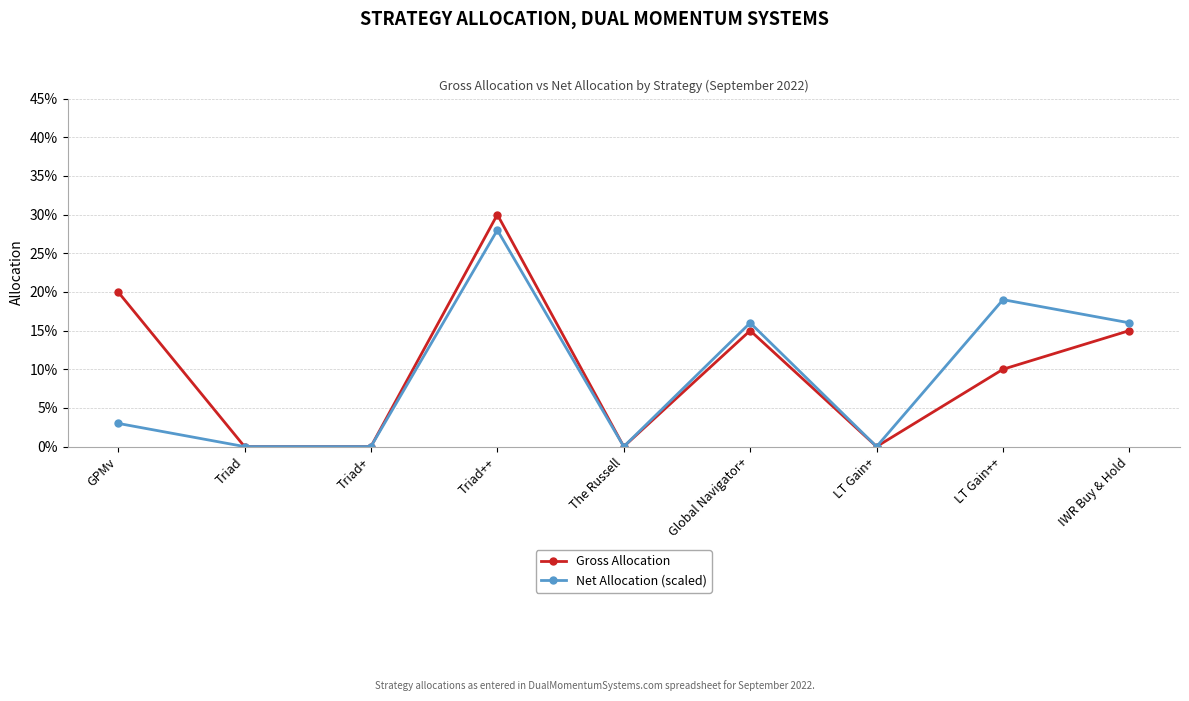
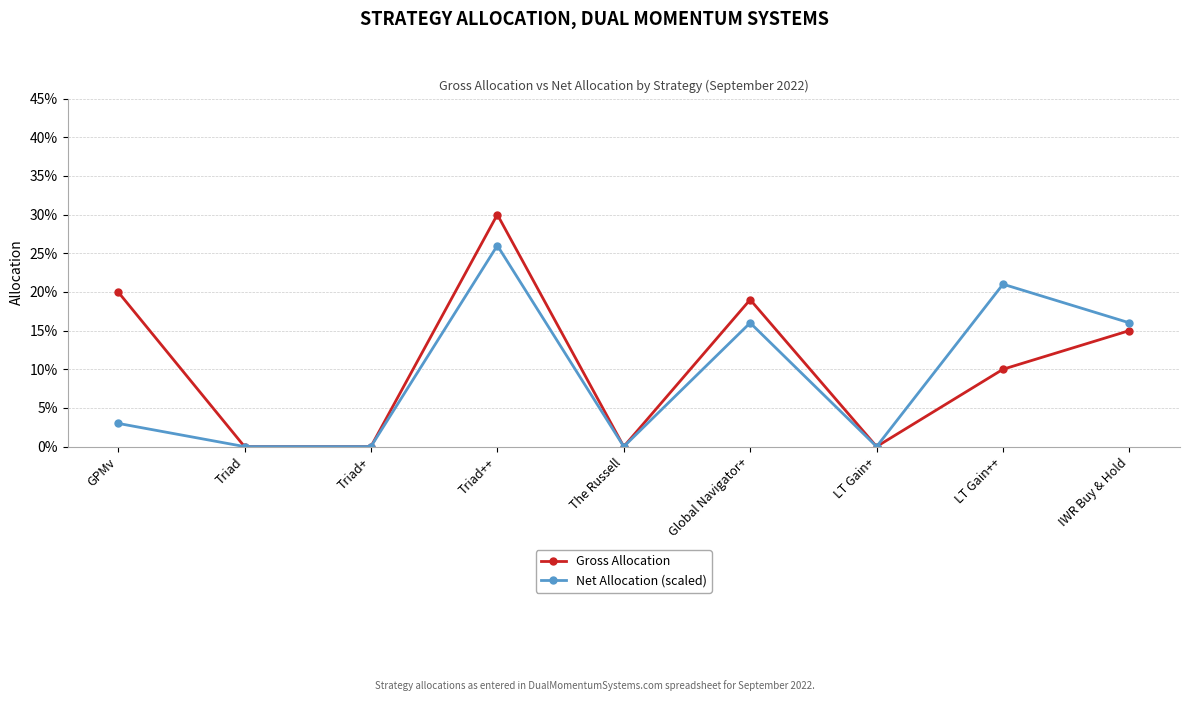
  {
    "Gross Allocation": {
      "GPMv": "20%",
      "Triad++": "30%",
-     "Global Navigator+": "15%",
+     "Global Navigator+": "19%",
      "LT Gain++": "10%",
      "IWR Buy & Hold": "15%"
    },
    "Net Allocation (scaled)": {
      "GPMv": "3%",
-     "Triad++": "28%",
+     "Triad++": "26%",
      "Global Navigator+": "16%",
-     "LT Gain++": "19%",
+     "LT Gain++": "21%",
      "IWR Buy & Hold": "16%"
    }
  }
